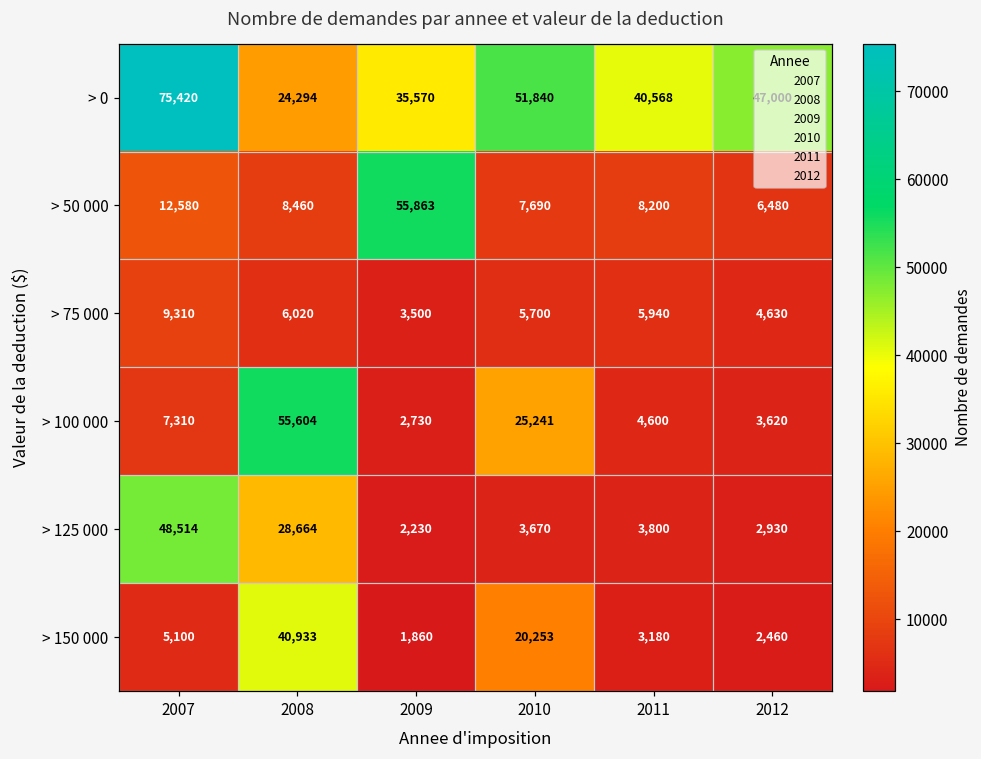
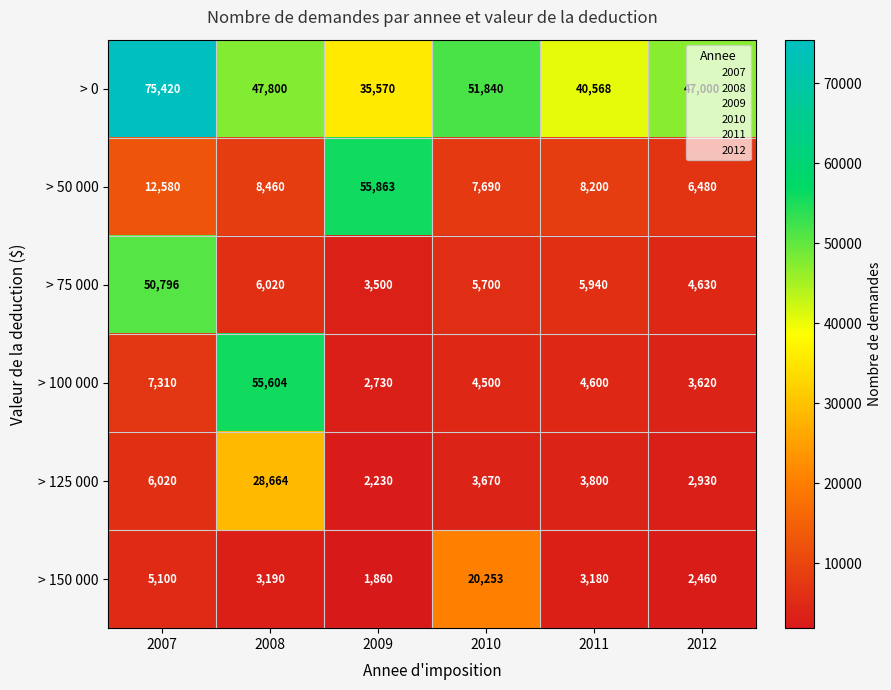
  {
    "> 0": {
      "2007": "75,420",
-     "2008": "24,294",
+     "2008": "47,800",
      "2009": "35,570",
      "2010": "51,840",
      "2011": "40,568"
    },
    "> 50 000": {
      "2007": "12,580",
      "2008": "8,460",
      "2009": "55,863",
      "2010": "7,690",
      "2011": "8,200",
      "2012": "6,480"
    },
    "> 75 000": {
-     "2007": "9,310",
+     "2007": "50,796",
      "2008": "6,020",
      "2009": "3,500",
      "2010": "5,700",
      "2011": "5,940",
      "2012": "4,630"
    },
    "> 100 000": {
      "2007": "7,310",
      "2008": "55,604",
      "2009": "2,730",
-     "2010": "25,241",
+     "2010": "4,500",
      "2011": "4,600",
      "2012": "3,620"
    },
    "> 125 000": {
-     "2007": "48,514",
+     "2007": "6,020",
      "2008": "28,664",
      "2009": "2,230",
      "2010": "3,670",
      "2011": "3,800",
      "2012": "2,930"
    },
    "> 150 000": {
      "2007": "5,100",
-     "2008": "40,933",
+     "2008": "3,190",
      "2009": "1,860",
      "2010": "20,253",
      "2011": "3,180",
      "2012": "2,460"
    }
  }
